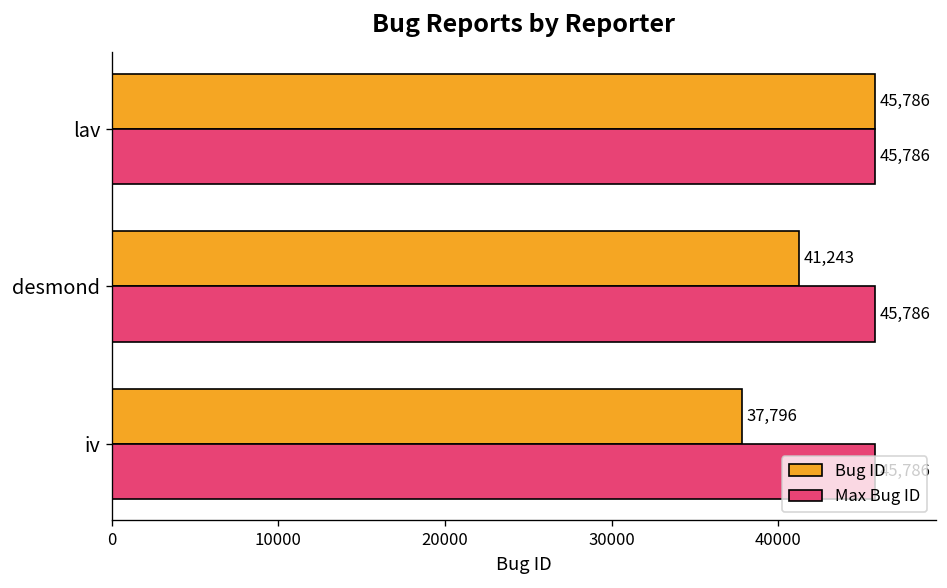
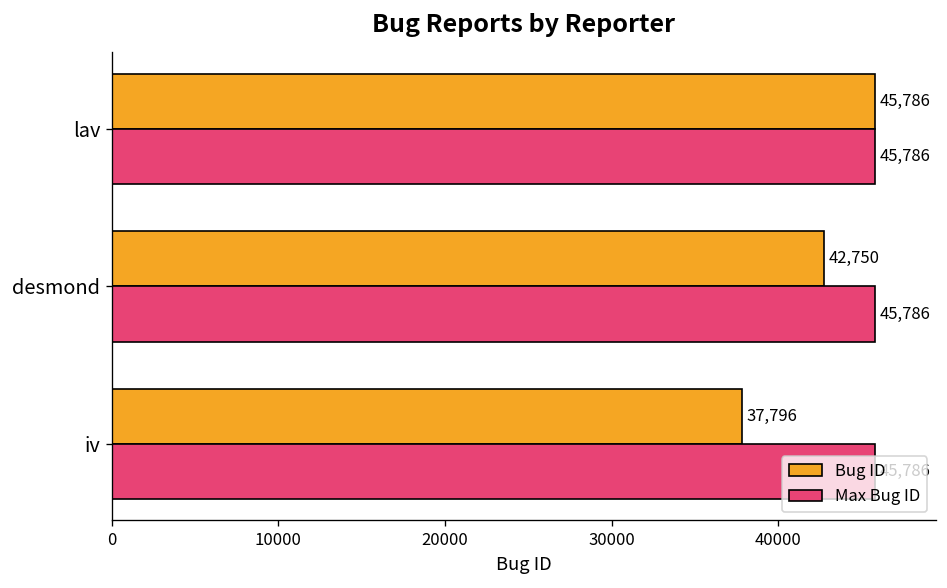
  {
    "Bug ID": {
      "lav": "45,786",
-     "desmond": "41,243",
+     "desmond": "42,750",
      "iv": "37,796"
    },
    "Max Bug ID": {
      "lav": "45,786",
      "desmond": "45,786"
    }
  }
